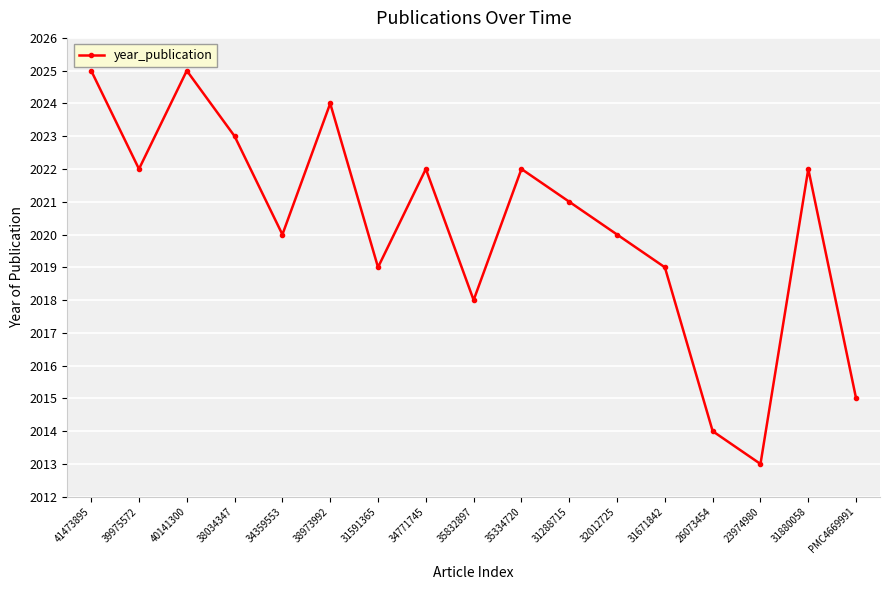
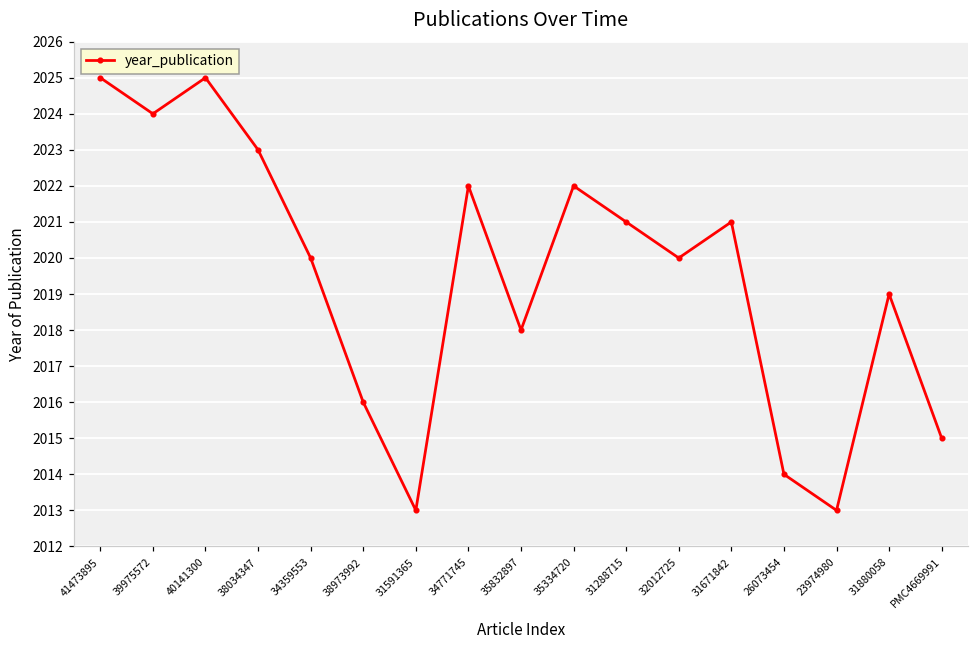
  {
    "41473895": 2025,
-   "39975572": 2022,
+   "39975572": 2024,
    "40141300": 2025,
    "38034347": 2023,
    "34359553": 2020,
-   "38973992": 2024,
-   "31591365": 2019,
+   "38973992": 2016,
+   "31591365": 2013,
    "34771745": 2022,
    "35832897": 2018,
    "35334720": 2022,
    "31288715": 2021,
    "32012725": 2020,
-   "31671842": 2019,
+   "31671842": 2021,
    "26073454": 2014,
    "23974980": 2013,
-   "31880058": 2022,
+   "31880058": 2019,
    "PMC4669991": 2015
  }
